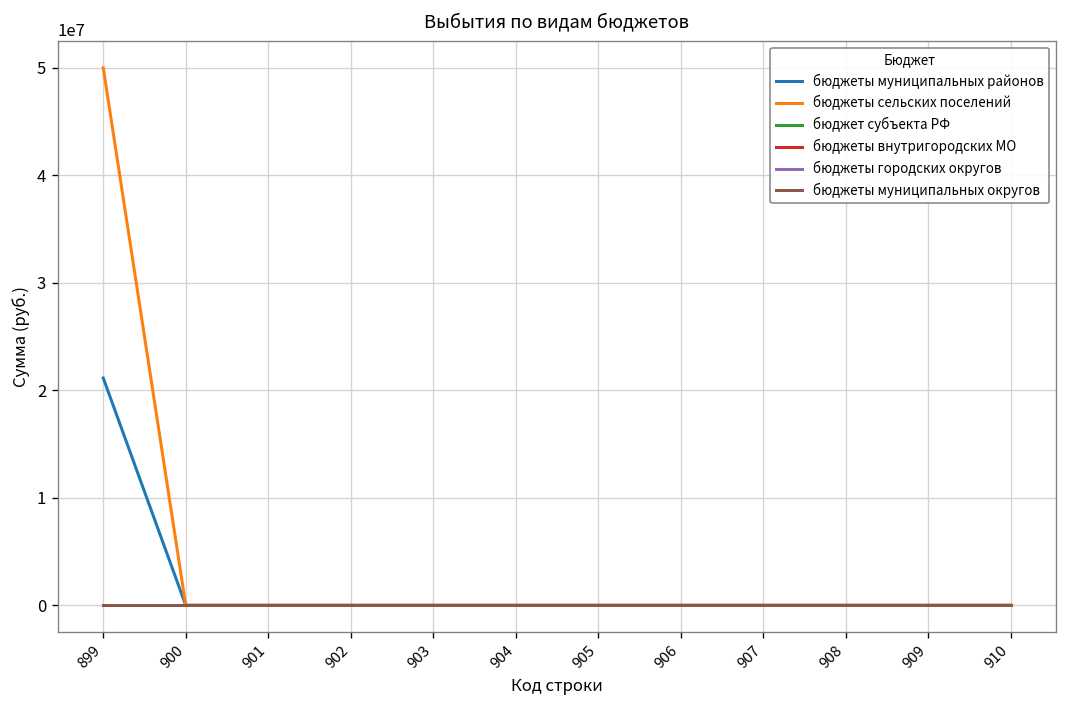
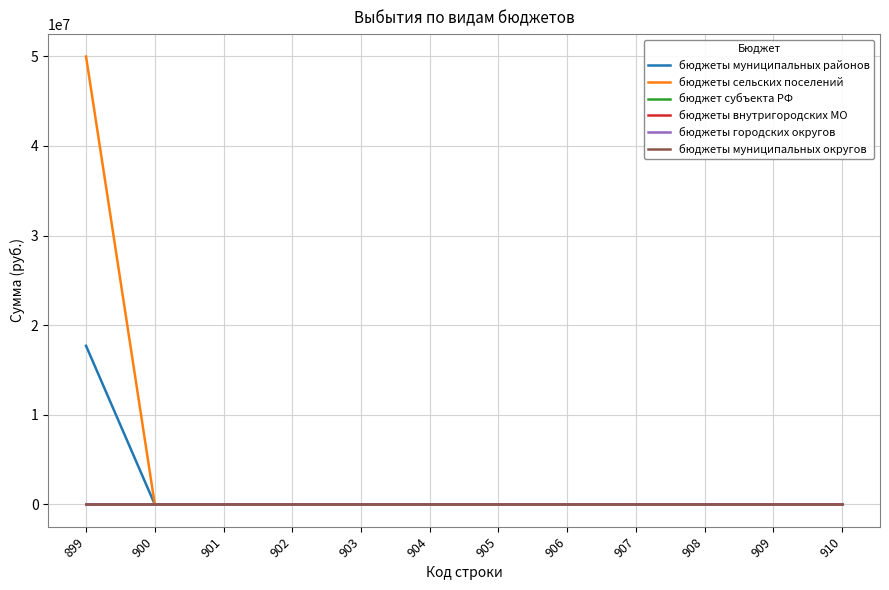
  {
    "бюджеты муниципальных районов": {
-     "899": 21000000
+     "899": 18000000
    },
    "бюджеты сельских поселений": {
      "899": 50000000
    },
    "бюджеты муниципальных округов": {
      "899": 0
    }
  }
